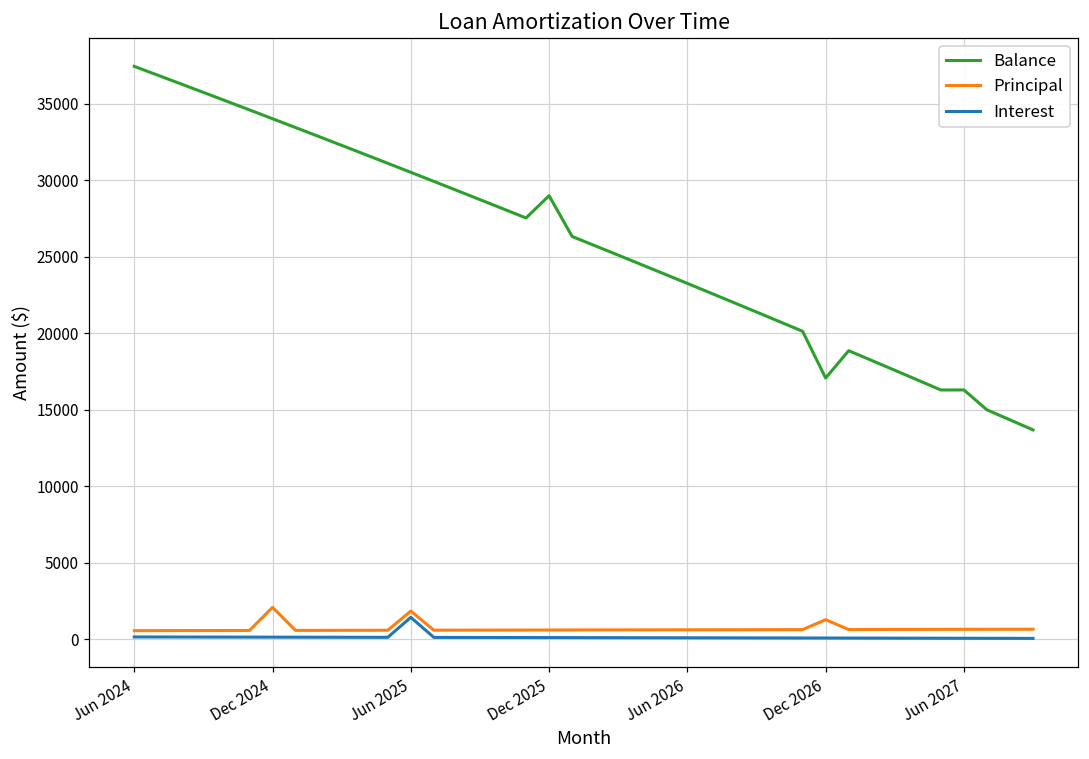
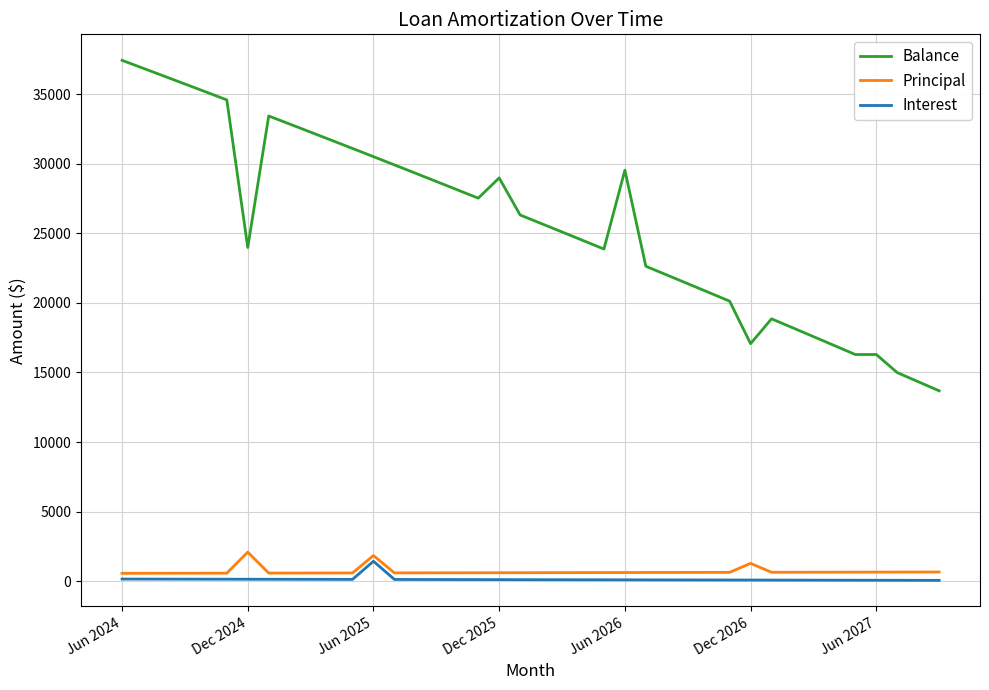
  {
    "Balance": {
      "Jun 2024": 37400,
-     "Dec 2024": 34000,
+     "Dec 2024": 24000,
      "Jun 2025": 30500,
      "Dec 2025": 29000,
-     "Jun 2026": 23300,
+     "Jun 2026": 29500,
      "Dec 2026": 17100,
      "Jun 2027": 16300
    },
    "Principal": {
      "Jun 2024": 600,
      "Dec 2024": 2100,
      "Jun 2025": 1800,
      "Dec 2025": 600,
      "Jun 2026": 600,
      "Dec 2026": 1300,
      "Jun 2027": 600
    },
    "Interest": {
      "Jun 2024": 200,
      "Dec 2024": 100,
      "Jun 2025": 1400,
      "Dec 2025": 100,
      "Jun 2026": 100,
      "Dec 2026": 100,
      "Jun 2027": 100
    }
  }
